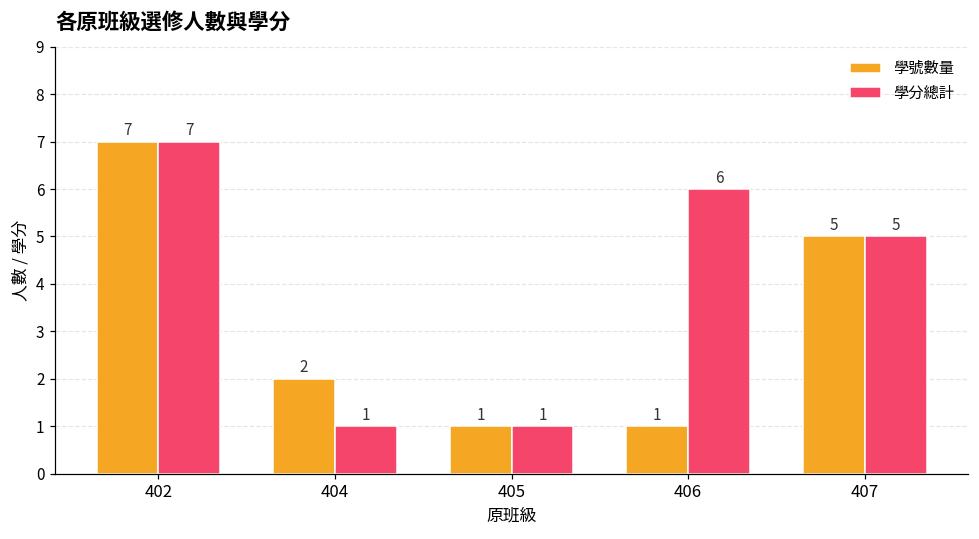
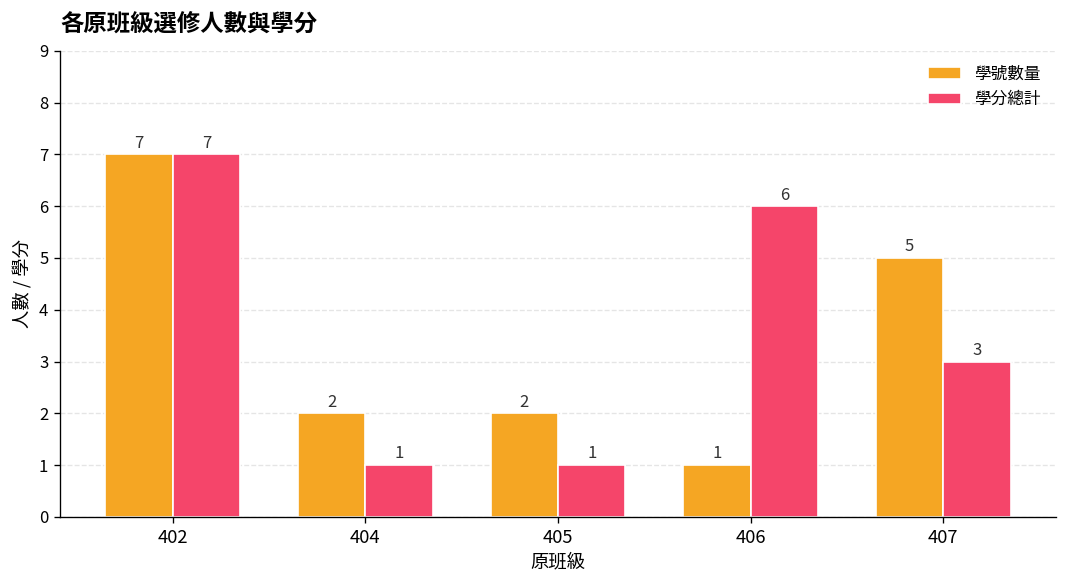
  {
    "學號數量": {
      "402": 7,
      "404": 2,
-     "405": 1,
+     "405": 2,
      "406": 1,
      "407": 5
    },
    "學分總計": {
      "402": 7,
      "404": 1,
      "405": 1,
      "406": 6,
-     "407": 5
+     "407": 3
    }
  }
